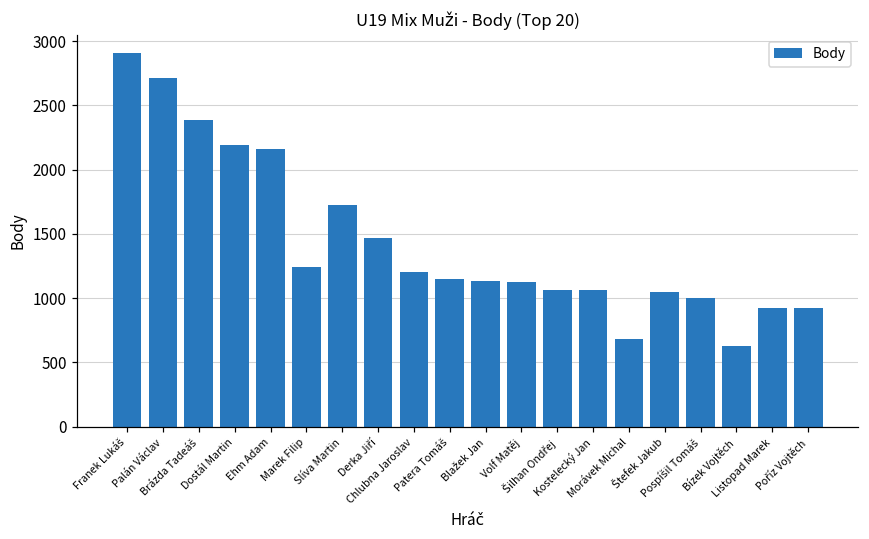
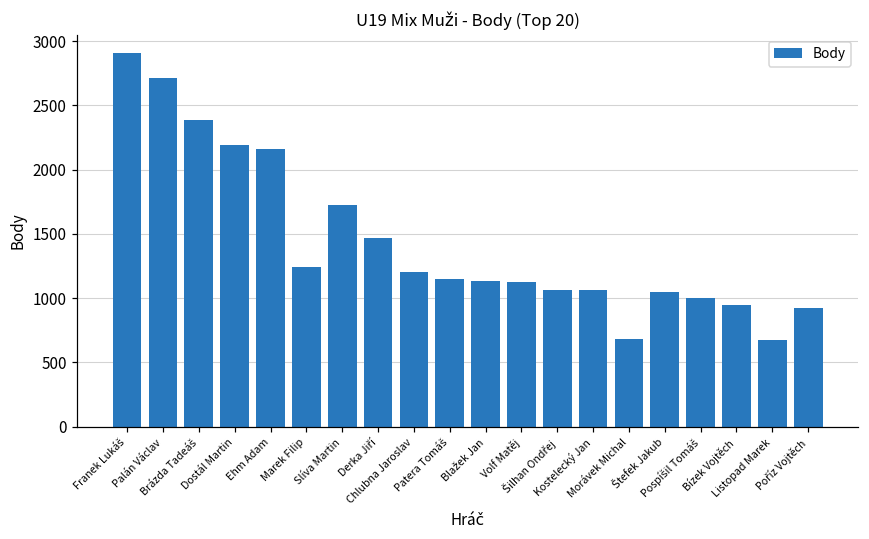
  {
    "Franek Lukáš": 2900,
    "Palán Václav": 2710,
    "Brázda Tadeáš": 2390,
    "Dostál Martin": 2190,
    "Ehm Adam": 2160,
    "Marek Filip": 1240,
    "Slíva Martin": 1720,
    "Derka Jiří": 1470,
    "Chlubna Jaroslav": 1200,
    "Patera Tomáš": 1150,
    "Blažek Jan": 1130,
    "Volf Matěj": 1130,
    "Šilhan Ondřej": 1060,
    "Kostelecký Jan": 1060,
    "Morávek Michal": 690,
    "Štefek Jakub": 1050,
    "Pospíšil Tomáš": 1000,
-   "Bízek Vojtěch": 630,
-   "Listopad Marek": 930,
+   "Bízek Vojtěch": 950,
+   "Listopad Marek": 680,
    "Poříz Vojtěch": 930
  }
